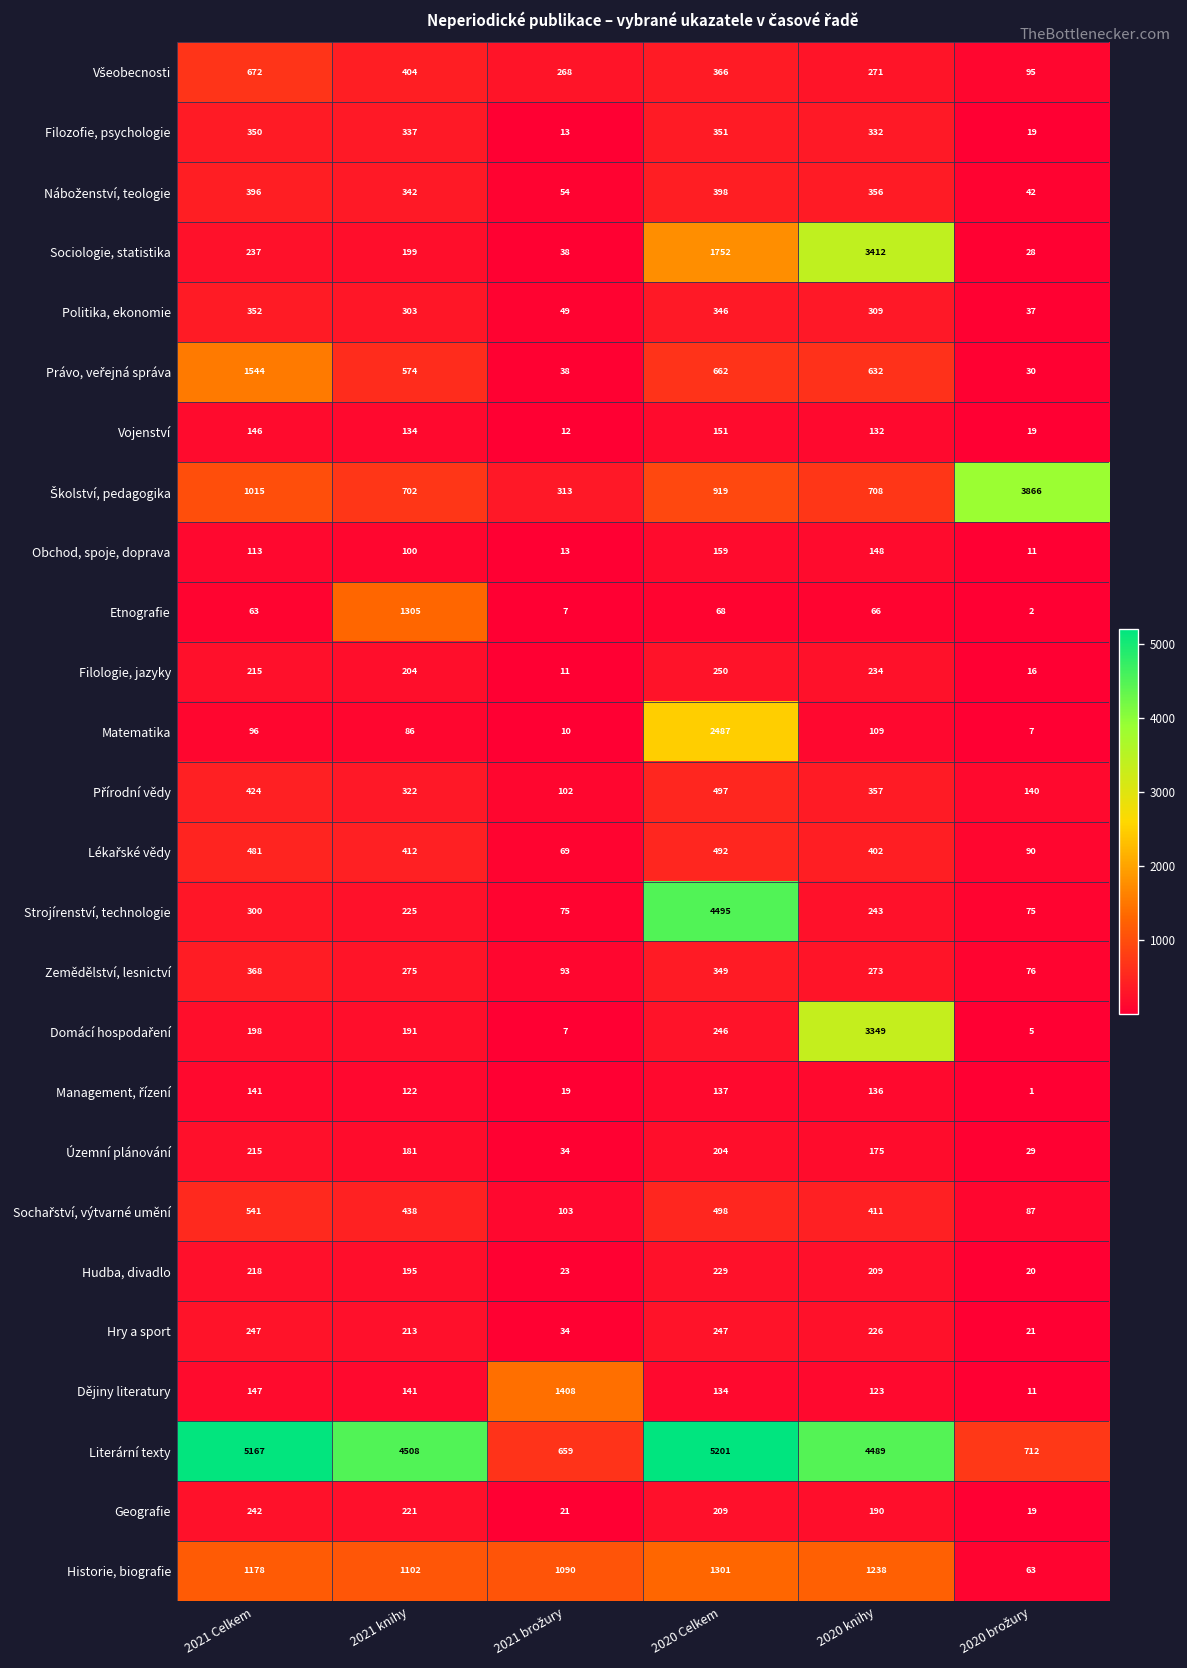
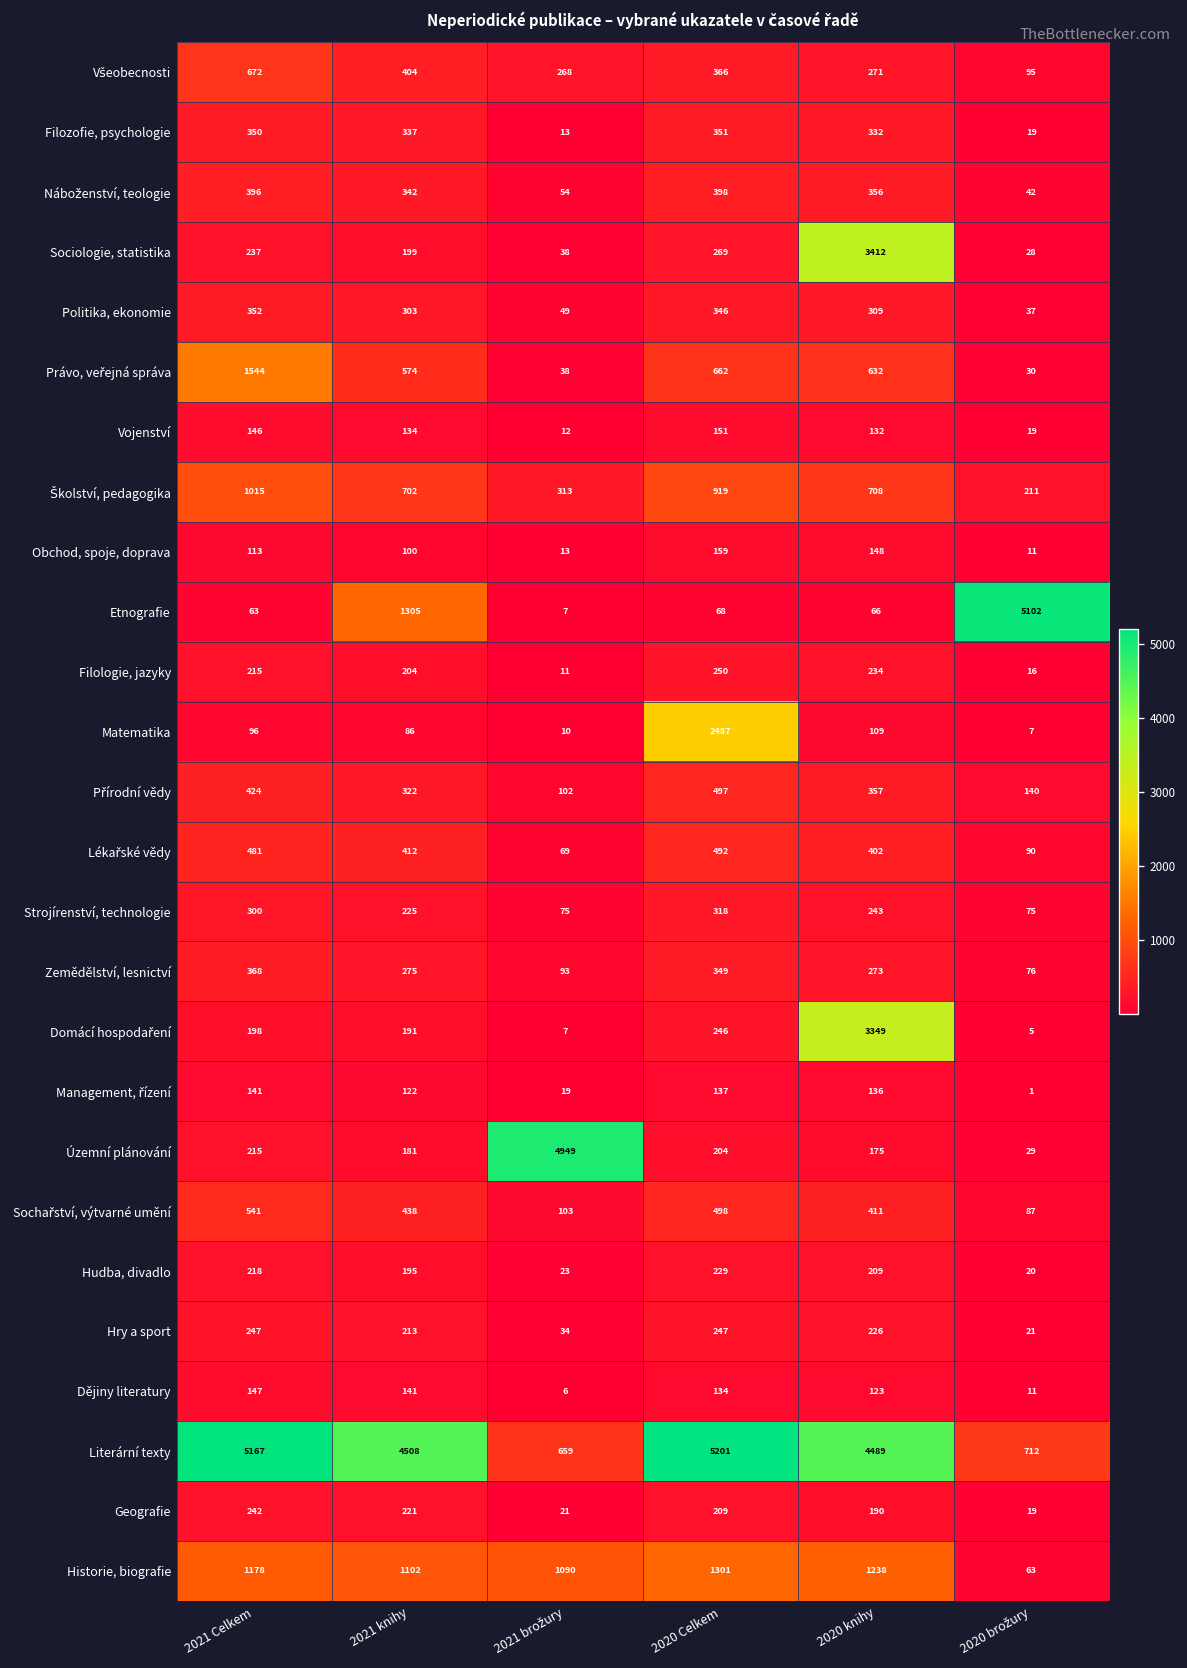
  {
    "Všeobecnosti": {
      "2021 Celkem": 672,
      "2021 knihy": 404,
      "2021 brožury": 268,
      "2020 Celkem": 366,
      "2020 knihy": 271,
      "2020 brožury": 95
    },
    "Filozofie, psychologie": {
      "2021 Celkem": 350,
      "2021 knihy": 337,
      "2021 brožury": 13,
      "2020 Celkem": 351,
      "2020 knihy": 332,
      "2020 brožury": 19
    },
    "Náboženství, teologie": {
      "2021 Celkem": 396,
      "2021 knihy": 342,
      "2021 brožury": 54,
      "2020 Celkem": 398,
      "2020 knihy": 356,
      "2020 brožury": 42
    },
    "Sociologie, statistika": {
      "2021 Celkem": 237,
      "2021 knihy": 199,
      "2021 brožury": 38,
-     "2020 Celkem": 1752,
+     "2020 Celkem": 269,
      "2020 knihy": 3412,
      "2020 brožury": 28
    },
    "Politika, ekonomie": {
      "2021 Celkem": 352,
      "2021 knihy": 303,
      "2021 brožury": 49,
      "2020 Celkem": 346,
      "2020 knihy": 309,
      "2020 brožury": 37
    },
    "Právo, veřejná správa": {
      "2021 Celkem": 1544,
      "2021 knihy": 574,
      "2021 brožury": 38,
      "2020 Celkem": 662,
      "2020 knihy": 632,
      "2020 brožury": 30
    },
    "Vojenství": {
      "2021 Celkem": 146,
      "2021 knihy": 134,
      "2021 brožury": 12,
      "2020 Celkem": 151,
      "2020 knihy": 132,
      "2020 brožury": 19
    },
    "Školství, pedagogika": {
      "2021 Celkem": 1015,
      "2021 knihy": 702,
      "2021 brožury": 313,
      "2020 Celkem": 919,
      "2020 knihy": 708,
-     "2020 brožury": 3866
+     "2020 brožury": 211
    },
    "Obchod, spoje, doprava": {
      "2021 Celkem": 113,
      "2021 knihy": 100,
      "2021 brožury": 13,
      "2020 Celkem": 159,
      "2020 knihy": 148,
      "2020 brožury": 11
    },
    "Etnografie": {
      "2021 Celkem": 63,
      "2021 knihy": 1305,
      "2021 brožury": 7,
      "2020 Celkem": 68,
      "2020 knihy": 66,
-     "2020 brožury": 2
+     "2020 brožury": 5102
    },
    "Filologie, jazyky": {
      "2021 Celkem": 215,
      "2021 knihy": 204,
      "2021 brožury": 11,
      "2020 Celkem": 250,
      "2020 knihy": 234,
      "2020 brožury": 16
    },
    "Matematika": {
      "2021 Celkem": 96,
      "2021 knihy": 86,
      "2021 brožury": 10,
      "2020 Celkem": 2487,
      "2020 knihy": 109,
      "2020 brožury": 7
    },
    "Přírodní vědy": {
      "2021 Celkem": 424,
      "2021 knihy": 322,
      "2021 brožury": 102,
      "2020 Celkem": 497,
      "2020 knihy": 357,
      "2020 brožury": 140
    },
    "Lékařské vědy": {
      "2021 Celkem": 481,
      "2021 knihy": 412,
      "2021 brožury": 69,
      "2020 Celkem": 492,
      "2020 knihy": 402,
      "2020 brožury": 90
    },
    "Strojírenství, technologie": {
      "2021 Celkem": 300,
      "2021 knihy": 225,
      "2021 brožury": 75,
-     "2020 Celkem": 4495,
+     "2020 Celkem": 318,
      "2020 knihy": 243,
      "2020 brožury": 75
    },
    "Zemědělství, lesnictví": {
      "2021 Celkem": 368,
      "2021 knihy": 275,
      "2021 brožury": 93,
      "2020 Celkem": 349,
      "2020 knihy": 273,
      "2020 brožury": 76
    },
    "Domácí hospodaření": {
      "2021 Celkem": 198,
      "2021 knihy": 191,
      "2021 brožury": 7,
      "2020 Celkem": 246,
      "2020 knihy": 3349,
      "2020 brožury": 5
    },
    "Management, řízení": {
      "2021 Celkem": 141,
      "2021 knihy": 122,
      "2021 brožury": 19,
      "2020 Celkem": 137,
      "2020 knihy": 136,
      "2020 brožury": 1
    },
    "Územní plánování": {
      "2021 Celkem": 215,
      "2021 knihy": 181,
-     "2021 brožury": 34,
+     "2021 brožury": 4949,
      "2020 Celkem": 204,
      "2020 knihy": 175,
      "2020 brožury": 29
    },
    "Sochařství, výtvarné umění": {
      "2021 Celkem": 541,
      "2021 knihy": 438,
      "2021 brožury": 103,
      "2020 Celkem": 498,
      "2020 knihy": 411,
      "2020 brožury": 87
    },
    "Hudba, divadlo": {
      "2021 Celkem": 218,
      "2021 knihy": 195,
      "2021 brožury": 23,
      "2020 Celkem": 229,
      "2020 knihy": 209,
      "2020 brožury": 20
    },
    "Hry a sport": {
      "2021 Celkem": 247,
      "2021 knihy": 213,
      "2021 brožury": 34,
      "2020 Celkem": 247,
      "2020 knihy": 226,
      "2020 brožury": 21
    },
    "Dějiny literatury": {
      "2021 Celkem": 147,
      "2021 knihy": 141,
-     "2021 brožury": 1408,
+     "2021 brožury": 6,
      "2020 Celkem": 134,
      "2020 knihy": 123,
      "2020 brožury": 11
    },
    "Literární texty": {
      "2021 Celkem": 5167,
      "2021 knihy": 4508,
      "2021 brožury": 659,
      "2020 Celkem": 5201,
      "2020 knihy": 4489,
      "2020 brožury": 712
    },
    "Geografie": {
      "2021 Celkem": 242,
      "2021 knihy": 221,
      "2021 brožury": 21,
      "2020 Celkem": 209,
      "2020 knihy": 190,
      "2020 brožury": 19
    },
    "Historie, biografie": {
      "2021 Celkem": 1178,
      "2021 knihy": 1102,
      "2021 brožury": 1090,
      "2020 Celkem": 1301,
      "2020 knihy": 1238,
      "2020 brožury": 63
    }
  }
